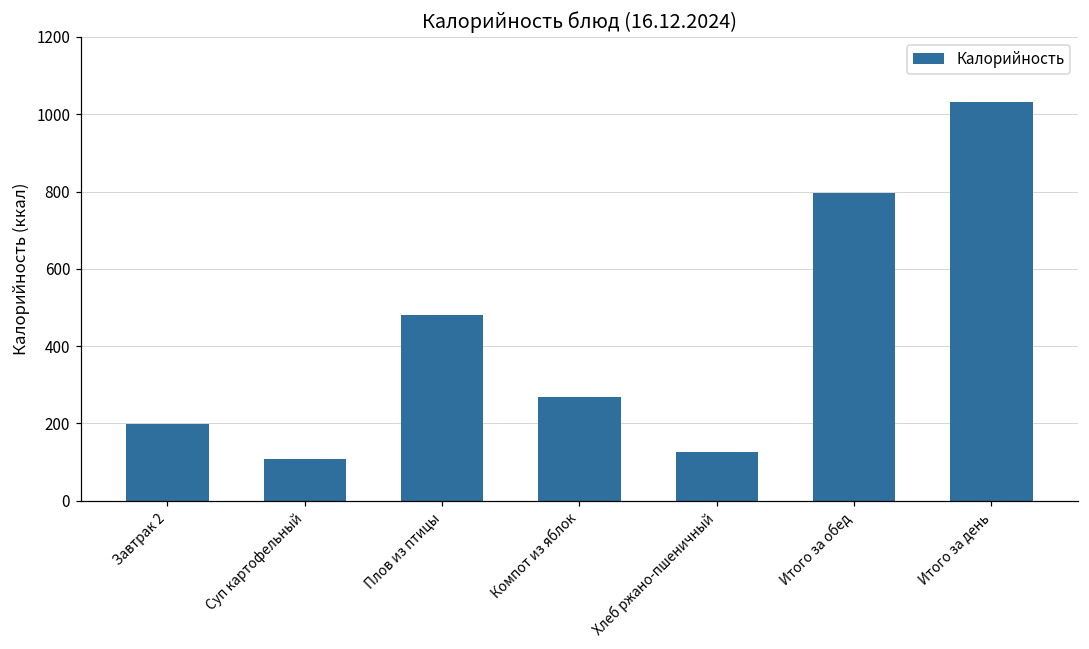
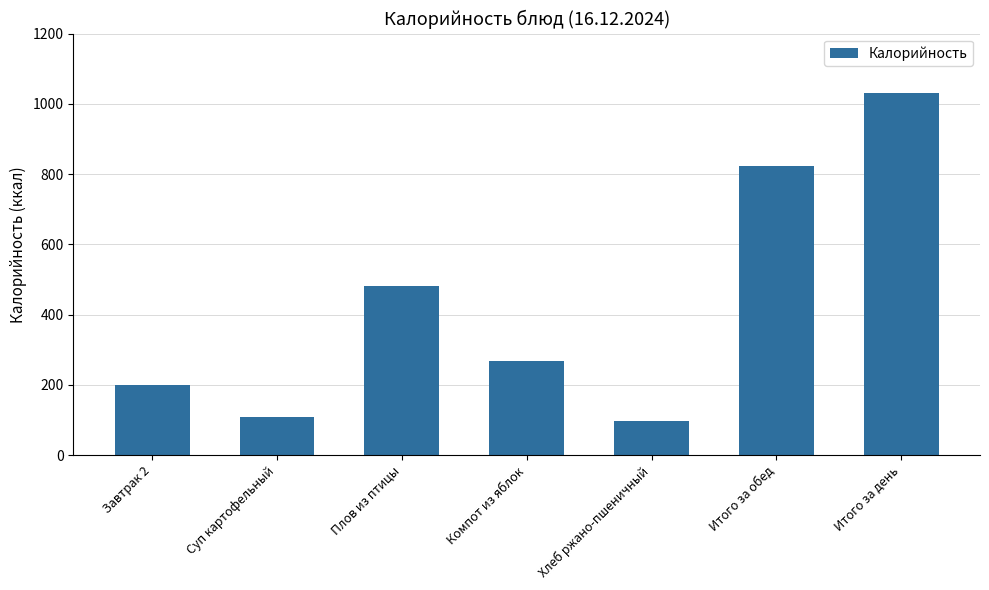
  {
    "Завтрак 2": 200,
    "Суп картофельный": 110,
    "Плов из птицы": 480,
    "Компот из яблок": 270,
-   "Хлеб ржано-пшеничный": 120,
-   "Итого за обед": 800,
+   "Хлеб ржано-пшеничный": 100,
+   "Итого за обед": 820,
    "Итого за день": 1030
  }
